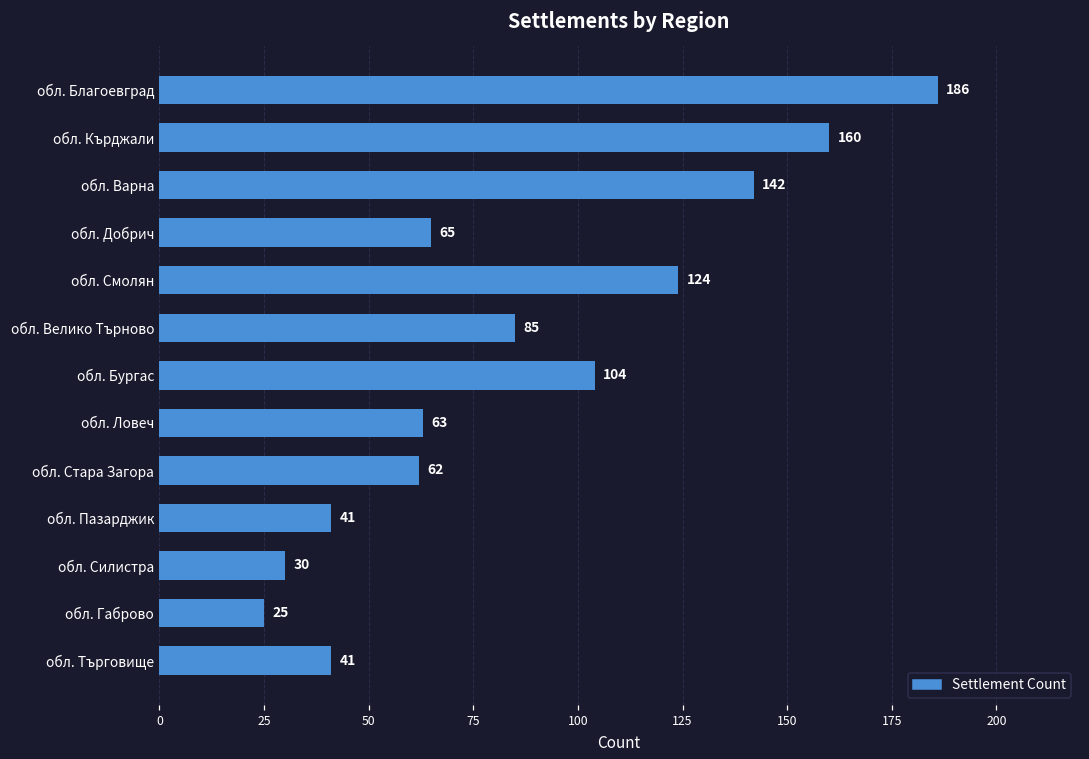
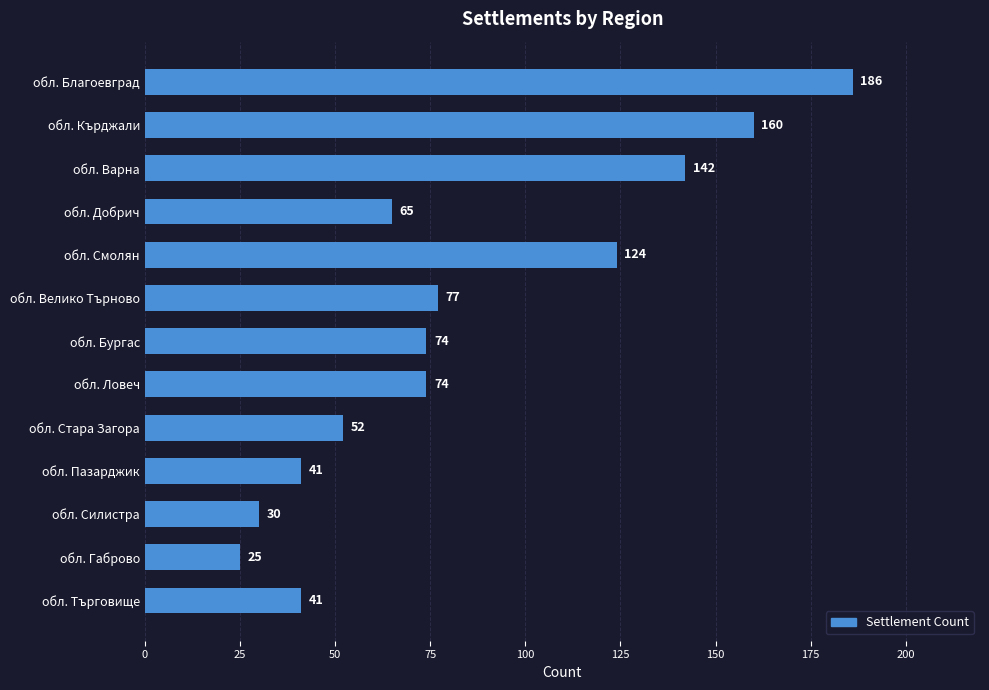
  {
    "обл. Благоевград": 186,
    "обл. Кърджали": 160,
    "обл. Варна": 142,
    "обл. Добрич": 65,
    "обл. Смолян": 124,
-   "обл. Велико Търново": 85,
-   "обл. Бургас": 104,
-   "обл. Ловеч": 63,
-   "обл. Стара Загора": 62,
+   "обл. Велико Търново": 77,
+   "обл. Бургас": 74,
+   "обл. Ловеч": 74,
+   "обл. Стара Загора": 52,
    "обл. Пазарджик": 41,
    "обл. Силистра": 30,
    "обл. Габрово": 25,
    "обл. Търговище": 41
  }
